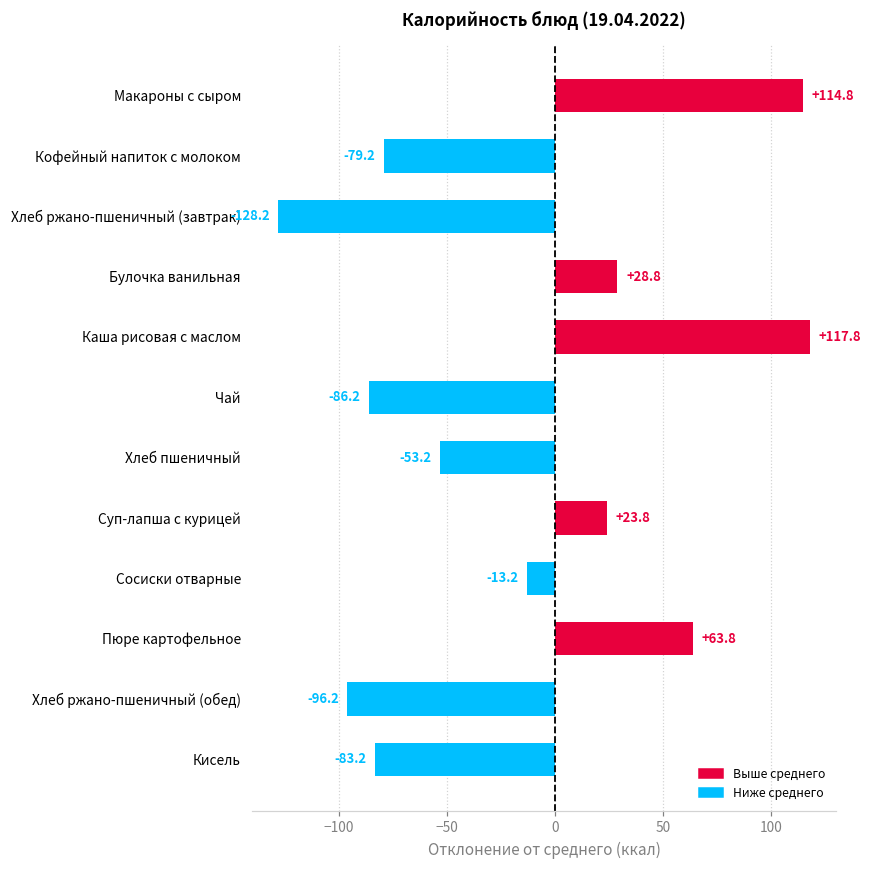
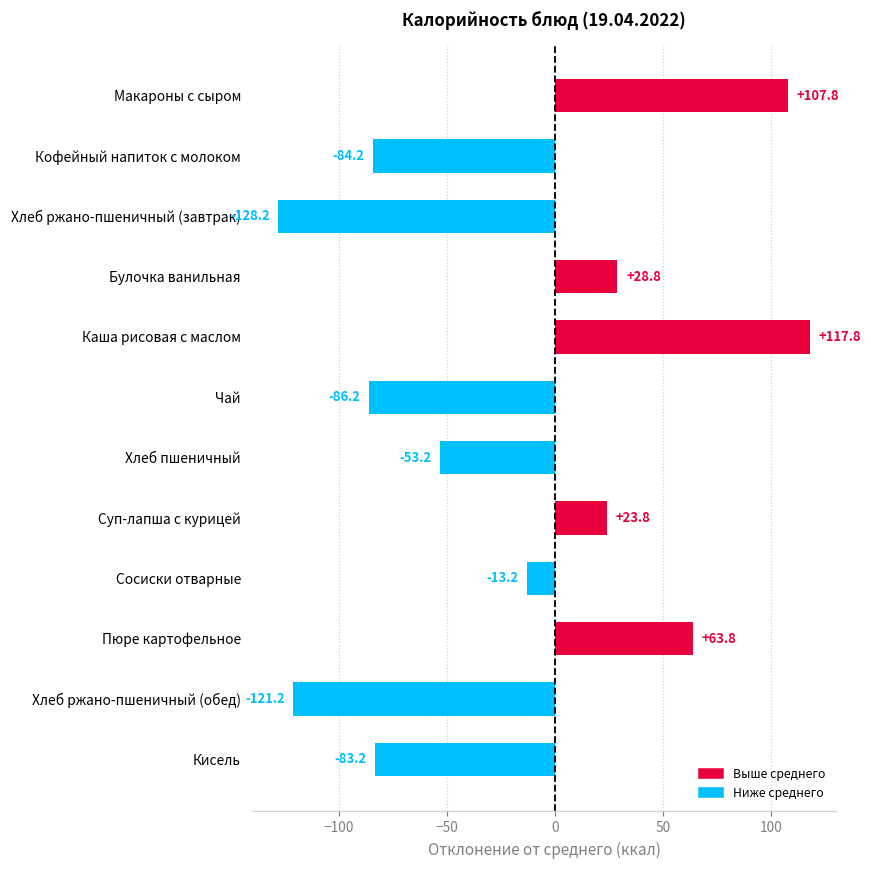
  {
-   "Макароны с сыром": "+114.8",
-   "Кофейный напиток с молоком": "-79.2",
+   "Макароны с сыром": "+107.8",
+   "Кофейный напиток с молоком": "-84.2",
    "Хлеб ржано-пшеничный (завтрак)": "-128.2",
    "Булочка ванильная": "+28.8",
    "Каша рисовая с маслом": "+117.8",
    "Чай": "-86.2",
    "Хлеб пшеничный": "-53.2",
    "Суп-лапша с курицей": "+23.8",
    "Сосиски отварные": "-13.2",
    "Пюре картофельное": "+63.8",
-   "Хлеб ржано-пшеничный (обед)": "-96.2",
+   "Хлеб ржано-пшеничный (обед)": "-121.2",
    "Кисель": "-83.2"
  }
